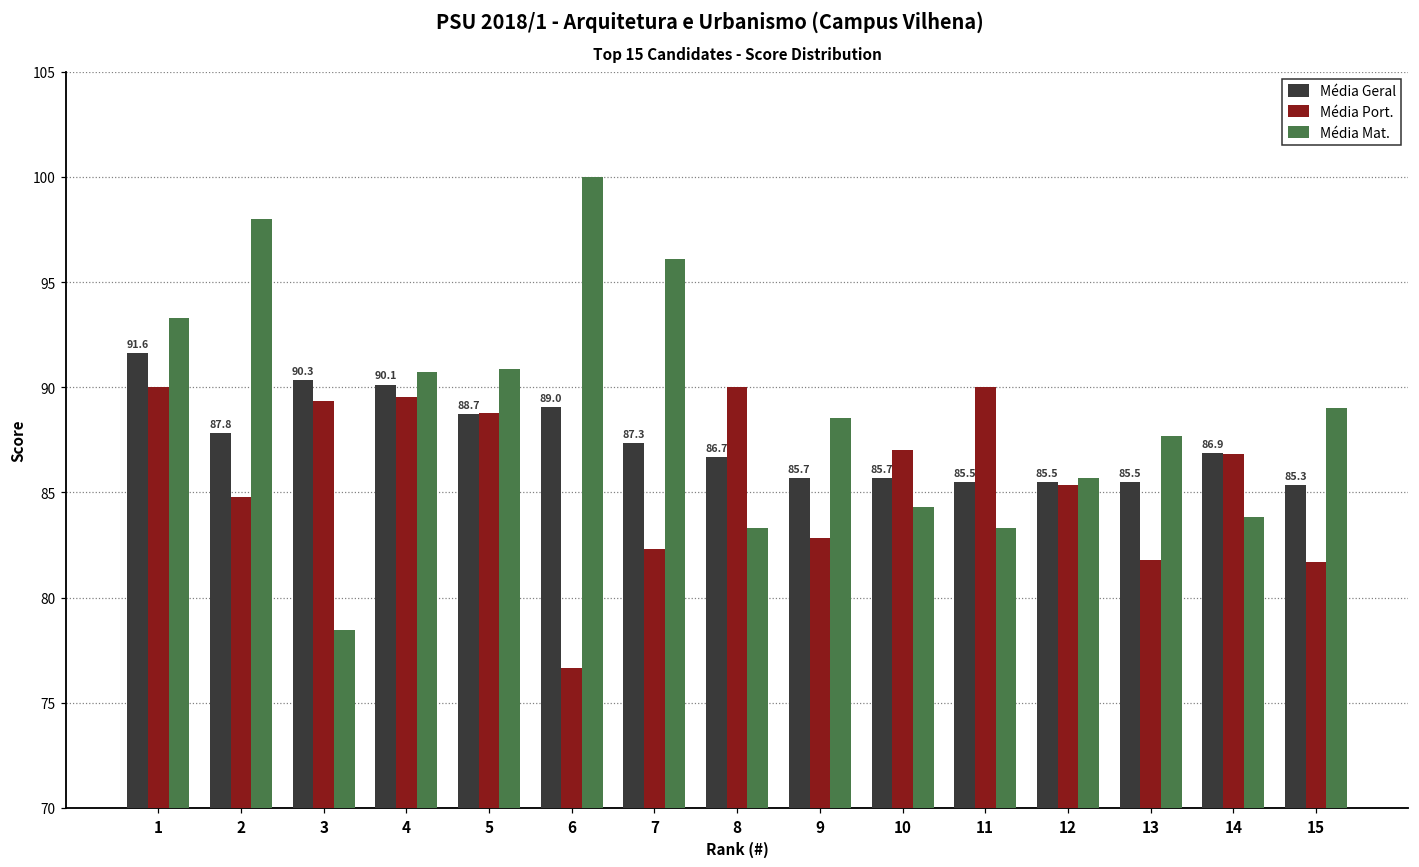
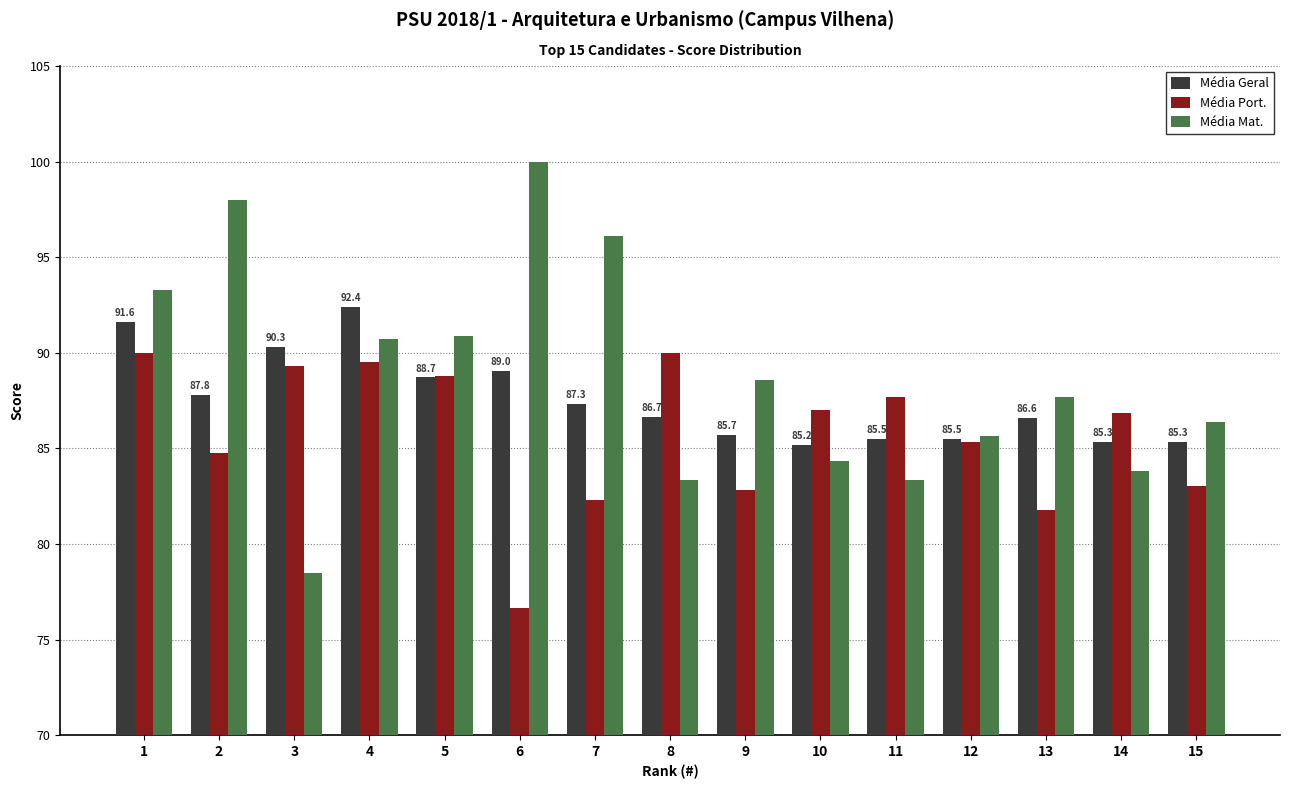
  {
    "Média Geral": {
      "1": 91.6,
      "2": 87.8,
      "3": 90.3,
-     "4": 90.1,
+     "4": 92.4,
      "5": 88.7,
      "6": 89.0,
      "7": 87.3,
      "8": 86.7,
      "9": 85.7,
-     "10": 85.7,
+     "10": 85.2,
      "11": 85.5,
      "12": 85.5,
-     "13": 85.5,
-     "14": 86.9,
+     "13": 86.6,
+     "14": 85.3,
      "15": 85.3
    },
    "Média Port.": {
      "1": 90.0,
      "2": 84.8,
      "3": 89.3,
      "4": 89.5,
      "5": 88.8,
      "6": 76.7,
      "7": 82.3,
      "8": 90.0,
      "9": 82.8,
      "10": 87.0,
-     "11": 90.0,
+     "11": 87.7,
      "12": 85.3,
      "13": 81.8,
      "14": 86.8,
-     "15": 81.7
+     "15": 83.0
    },
    "Média Mat.": {
      "1": 93.3,
      "2": 98.0,
      "3": 78.5,
      "4": 90.7,
      "5": 90.9,
      "6": 100.0,
      "7": 96.1,
      "8": 83.3,
      "9": 88.6,
      "10": 84.3,
      "11": 83.3,
      "12": 85.7,
      "13": 87.7,
      "14": 83.8,
-     "15": 89.0
+     "15": 86.4
    }
  }
